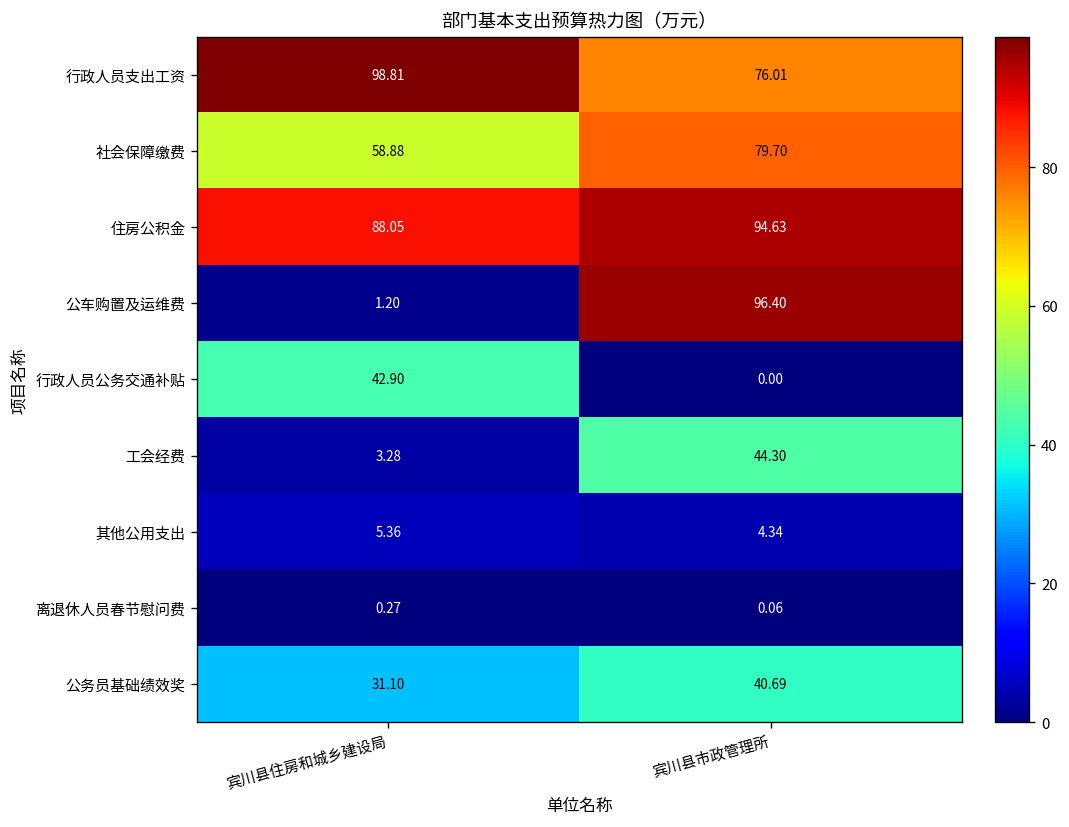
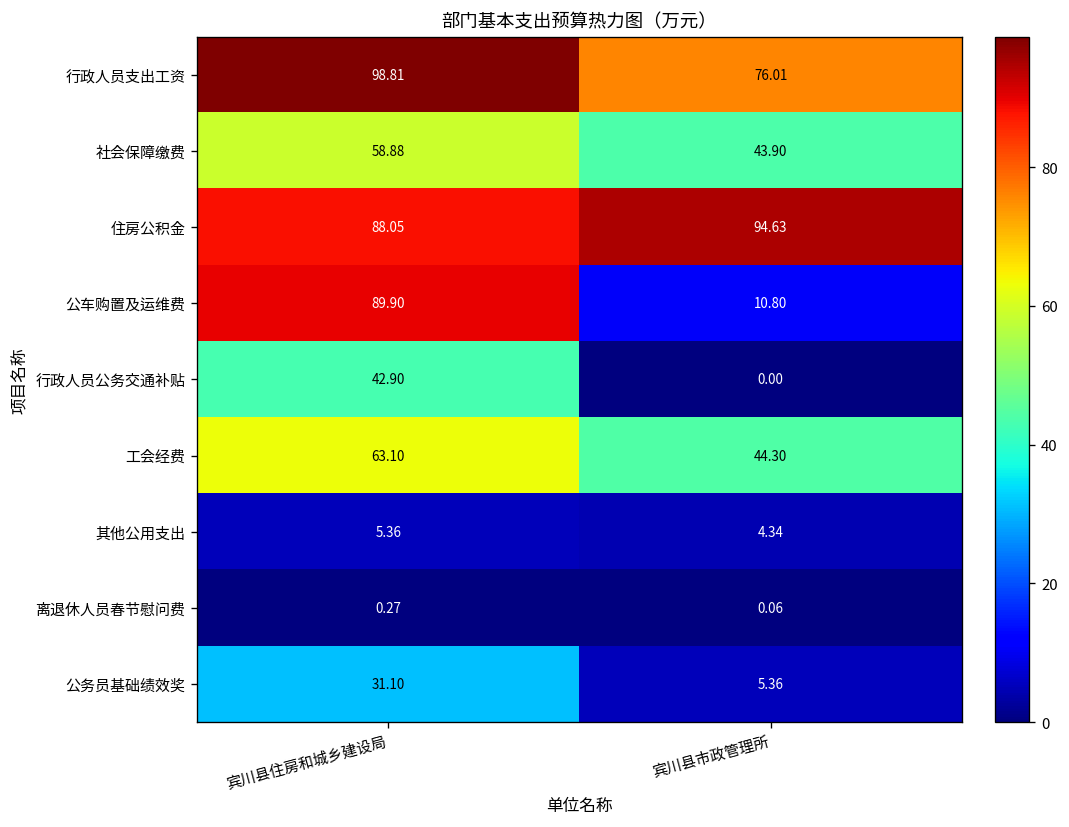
  {
    "行政人员支出工资": {
      "宾川县住房和城乡建设局": 98.81,
      "宾川县市政管理所": 76.01
    },
    "社会保障缴费": {
      "宾川县住房和城乡建设局": 58.88,
-     "宾川县市政管理所": 79.70
+     "宾川县市政管理所": 43.90
    },
    "住房公积金": {
      "宾川县住房和城乡建设局": 88.05,
      "宾川县市政管理所": 94.63
    },
    "公车购置及运维费": {
-     "宾川县住房和城乡建设局": 1.20,
-     "宾川县市政管理所": 96.40
+     "宾川县住房和城乡建设局": 89.90,
+     "宾川县市政管理所": 10.80
    },
    "行政人员公务交通补贴": {
      "宾川县住房和城乡建设局": 42.90,
      "宾川县市政管理所": 0.00
    },
    "工会经费": {
-     "宾川县住房和城乡建设局": 3.28,
+     "宾川县住房和城乡建设局": 63.10,
      "宾川县市政管理所": 44.30
    },
    "其他公用支出": {
      "宾川县住房和城乡建设局": 5.36,
      "宾川县市政管理所": 4.34
    },
    "离退休人员春节慰问费": {
      "宾川县住房和城乡建设局": 0.27,
      "宾川县市政管理所": 0.06
    },
    "公务员基础绩效奖": {
      "宾川县住房和城乡建设局": 31.10,
-     "宾川县市政管理所": 40.69
+     "宾川县市政管理所": 5.36
    }
  }
